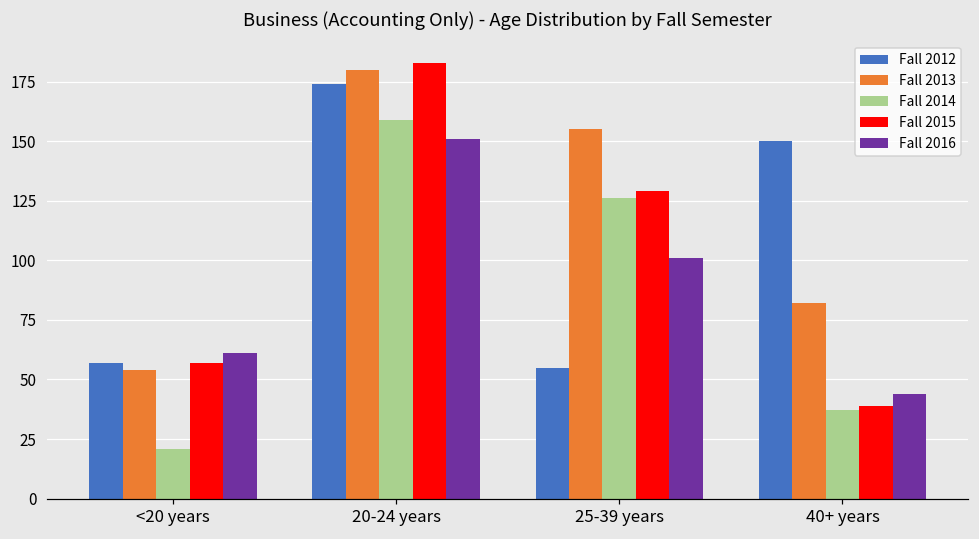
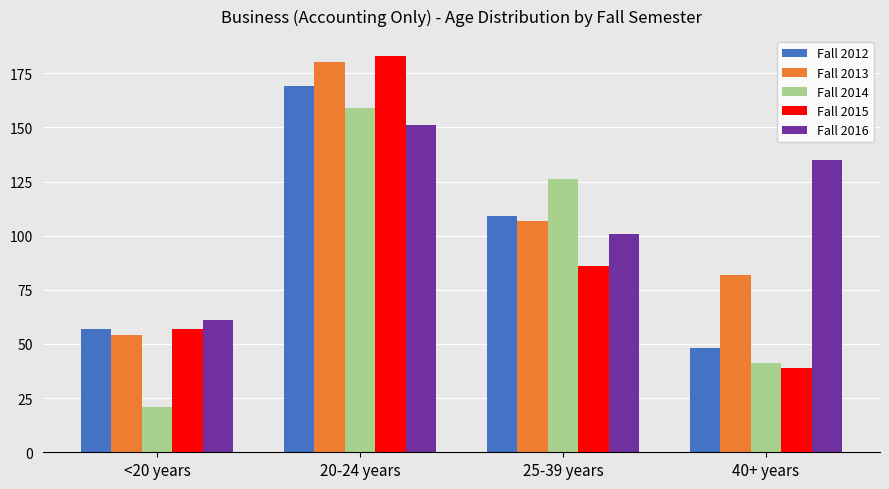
  {
    "Fall 2012": {
      "<20 years": 57,
-     "20-24 years": 174,
-     "25-39 years": 55,
-     "40+ years": 150
+     "20-24 years": 169,
+     "25-39 years": 109,
+     "40+ years": 48
    },
    "Fall 2013": {
      "<20 years": 54,
      "20-24 years": 180,
-     "25-39 years": 155,
+     "25-39 years": 107,
      "40+ years": 82
    },
    "Fall 2014": {
      "<20 years": 21,
      "20-24 years": 159,
      "25-39 years": 126,
-     "40+ years": 37
+     "40+ years": 41
    },
    "Fall 2015": {
      "<20 years": 57,
      "20-24 years": 183,
-     "25-39 years": 129,
+     "25-39 years": 86,
      "40+ years": 39
    },
    "Fall 2016": {
      "<20 years": 61,
      "20-24 years": 151,
      "25-39 years": 101,
-     "40+ years": 44
+     "40+ years": 135
    }
  }
